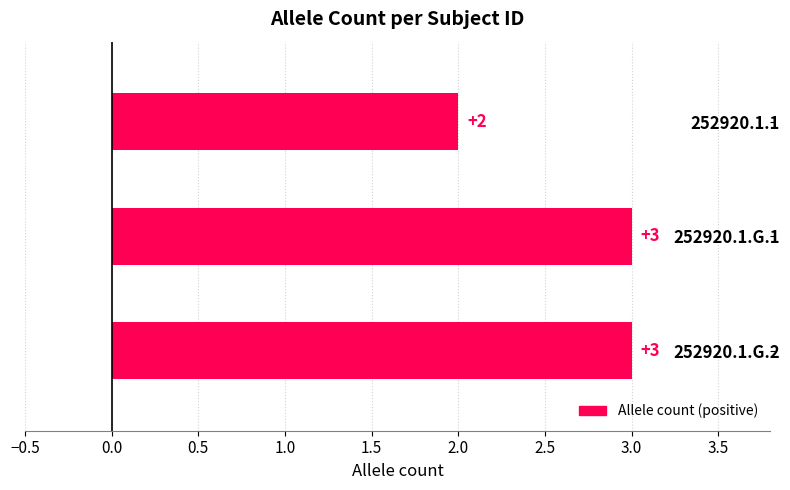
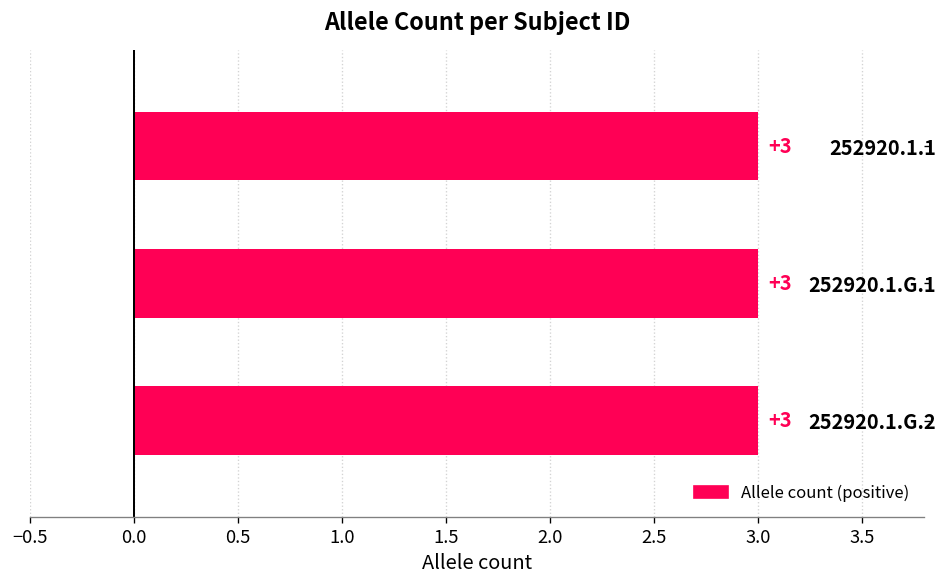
  {
-   "252920.1.1": "+2",
+   "252920.1.1": "+3",
    "252920.1.G.1": "+3",
    "252920.1.G.2": "+3"
  }
